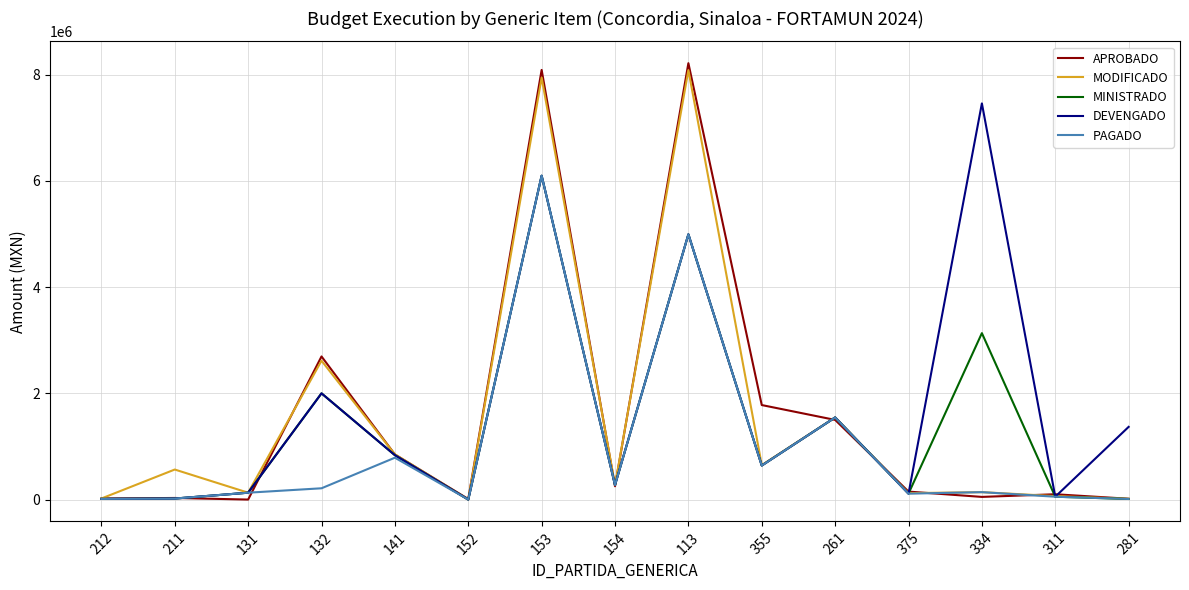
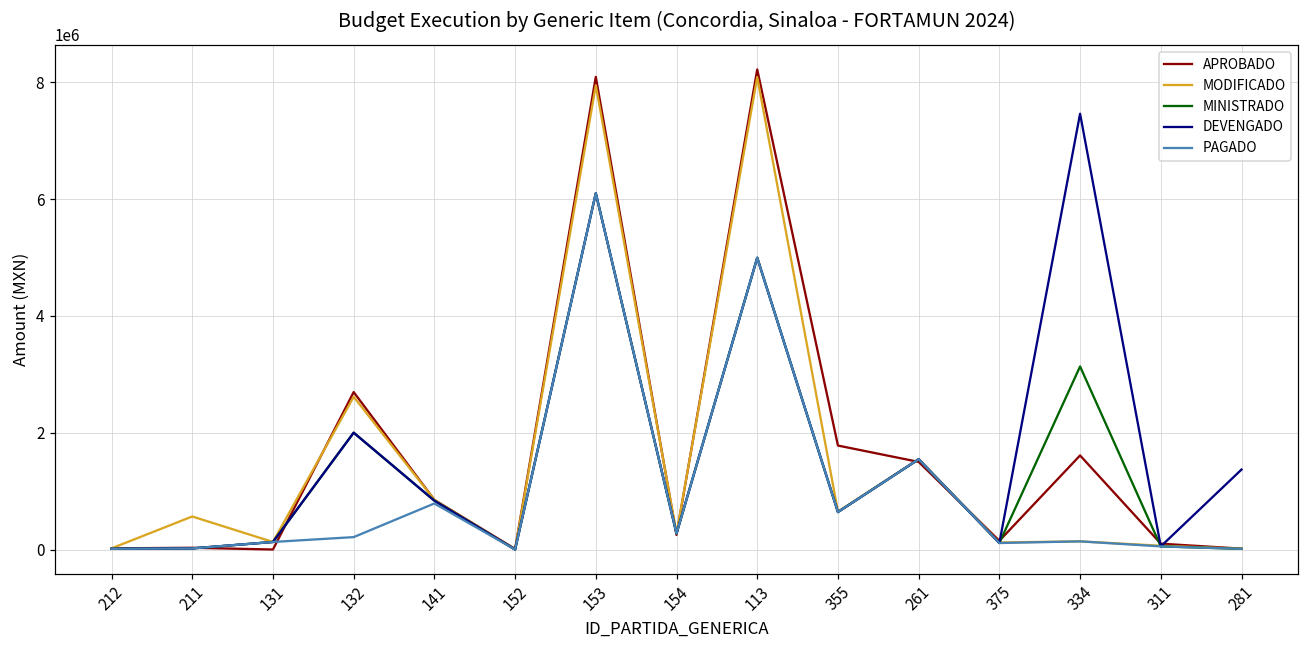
  {
    "APROBADO": {
      "131": 0,
      "132": 2700000,
      "153": 8100000,
      "113": 8200000,
      "355": 1800000,
-     "334": 100000
+     "334": 1600000
    },
    "MODIFICADO": {
      "211": 600000,
      "132": 2600000,
      "153": 7900000,
      "113": 8100000
    },
    "MINISTRADO": {
      "334": 3100000
    },
    "DEVENGADO": {
      "334": 7500000,
      "281": 1400000
    },
    "PAGADO": {
      "132": 200000
    }
  }
